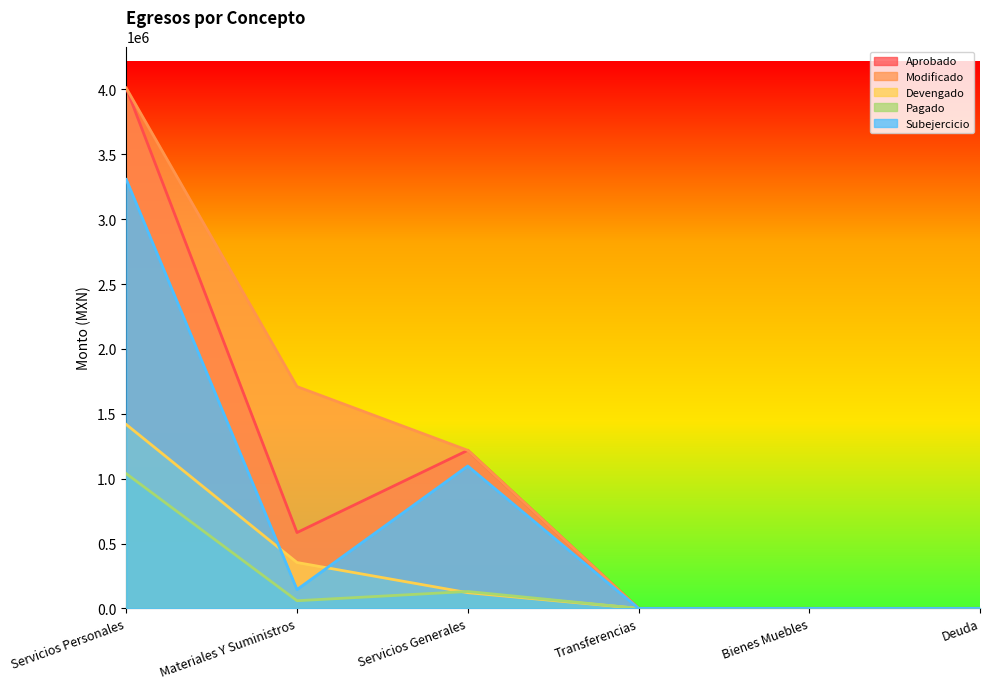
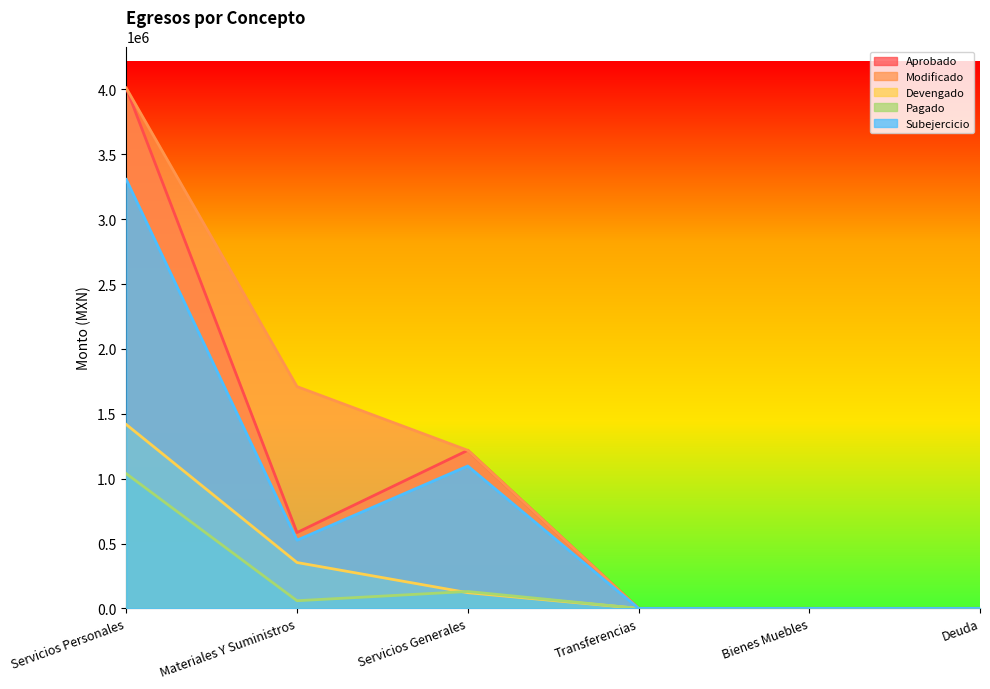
  {
    "Aprobado": {
      "Materiales Y Suministros": 580000
    },
    "Modificado": {
      "Materiales Y Suministros": 1710000
    },
    "Devengado": {
      "Servicios Personales": 1420000,
      "Materiales Y Suministros": 350000
    },
    "Pagado": {
      "Servicios Personales": 1040000,
      "Materiales Y Suministros": 60000
    },
    "Subejercicio": {
      "Servicios Personales": 3310000,
-     "Materiales Y Suministros": 140000,
+     "Materiales Y Suministros": 530000,
      "Servicios Generales": 1100000
    }
  }
